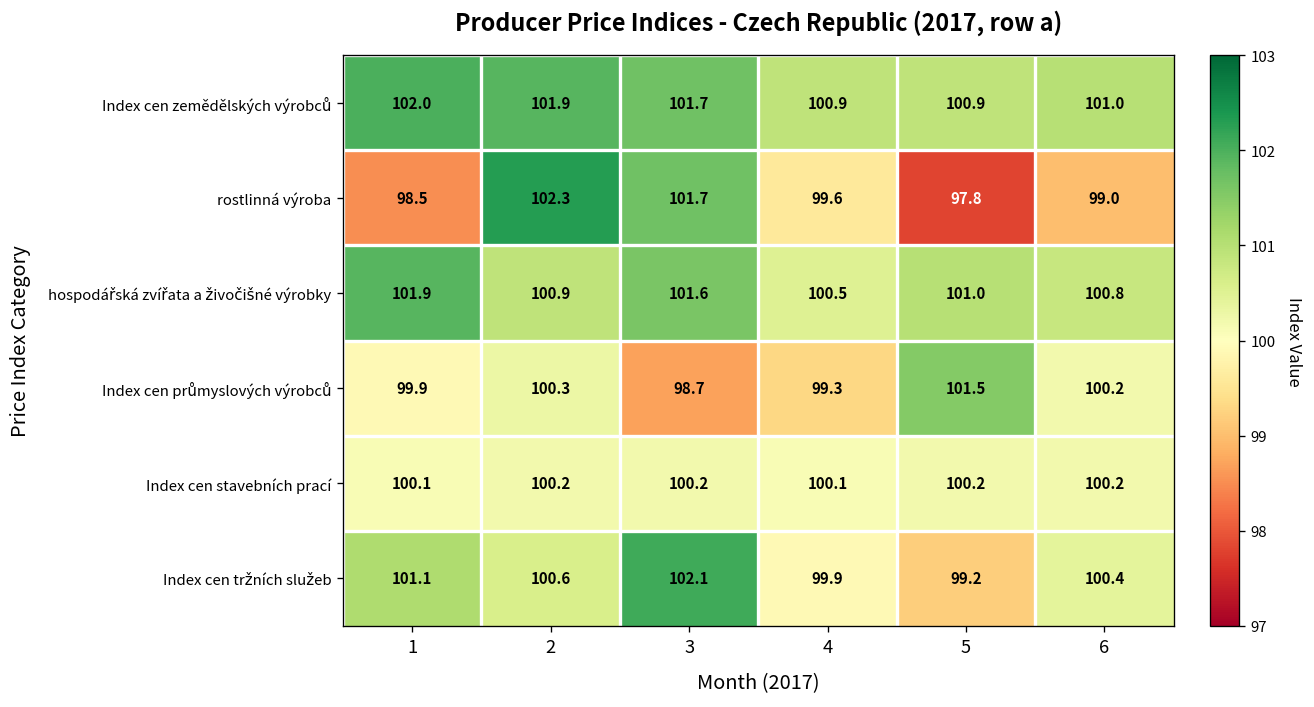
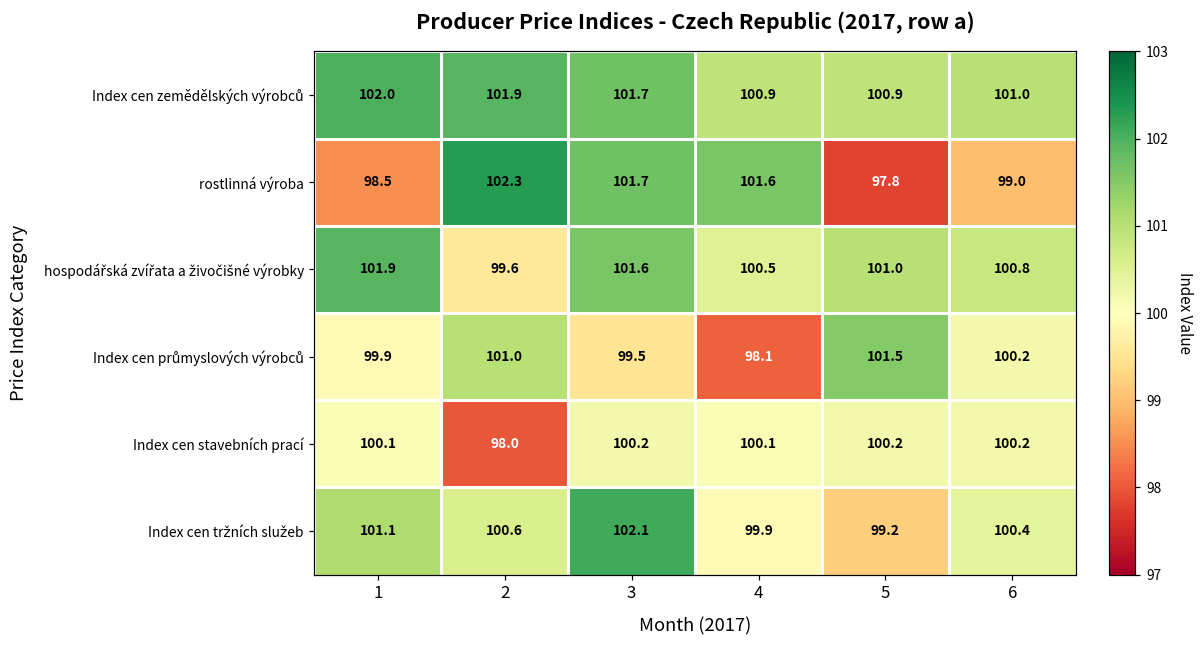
  {
    "Index cen zemědělských výrobců": {
      "1": 102.0,
      "2": 101.9,
      "3": 101.7,
      "4": 100.9,
      "5": 100.9,
      "6": 101.0
    },
    "rostlinná výroba": {
      "1": 98.5,
      "2": 102.3,
      "3": 101.7,
-     "4": 99.6,
+     "4": 101.6,
      "5": 97.8,
      "6": 99.0
    },
    "hospodářská zvířata a živočišné výrobky": {
      "1": 101.9,
-     "2": 100.9,
+     "2": 99.6,
      "3": 101.6,
      "4": 100.5,
      "5": 101.0,
      "6": 100.8
    },
    "Index cen průmyslových výrobců": {
      "1": 99.9,
-     "2": 100.3,
-     "3": 98.7,
-     "4": 99.3,
+     "2": 101.0,
+     "3": 99.5,
+     "4": 98.1,
      "5": 101.5,
      "6": 100.2
    },
    "Index cen stavebních prací": {
      "1": 100.1,
-     "2": 100.2,
+     "2": 98.0,
      "3": 100.2,
      "4": 100.1,
      "5": 100.2,
      "6": 100.2
    },
    "Index cen tržních služeb": {
      "1": 101.1,
      "2": 100.6,
      "3": 102.1,
      "4": 99.9,
      "5": 99.2,
      "6": 100.4
    }
  }
